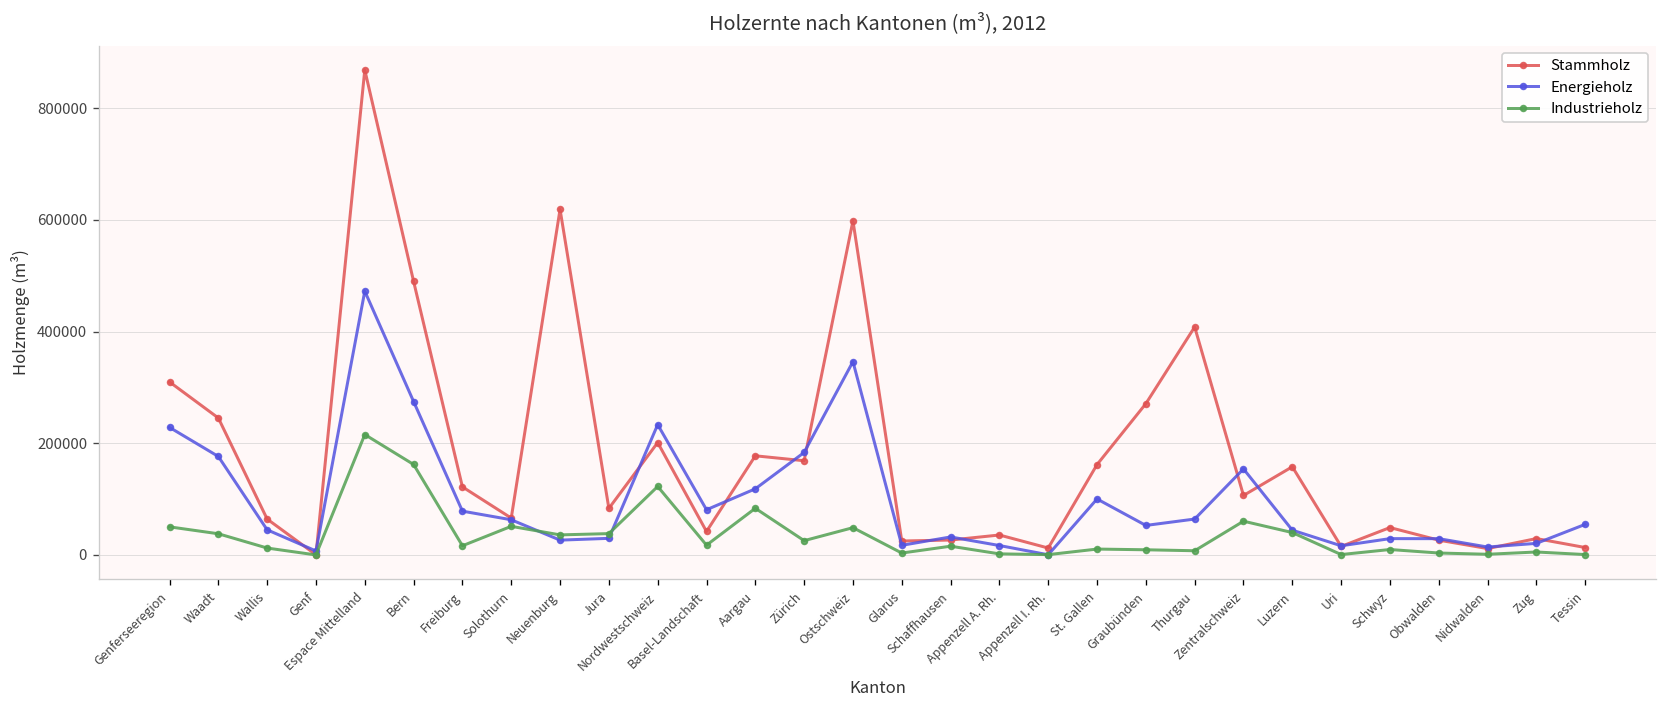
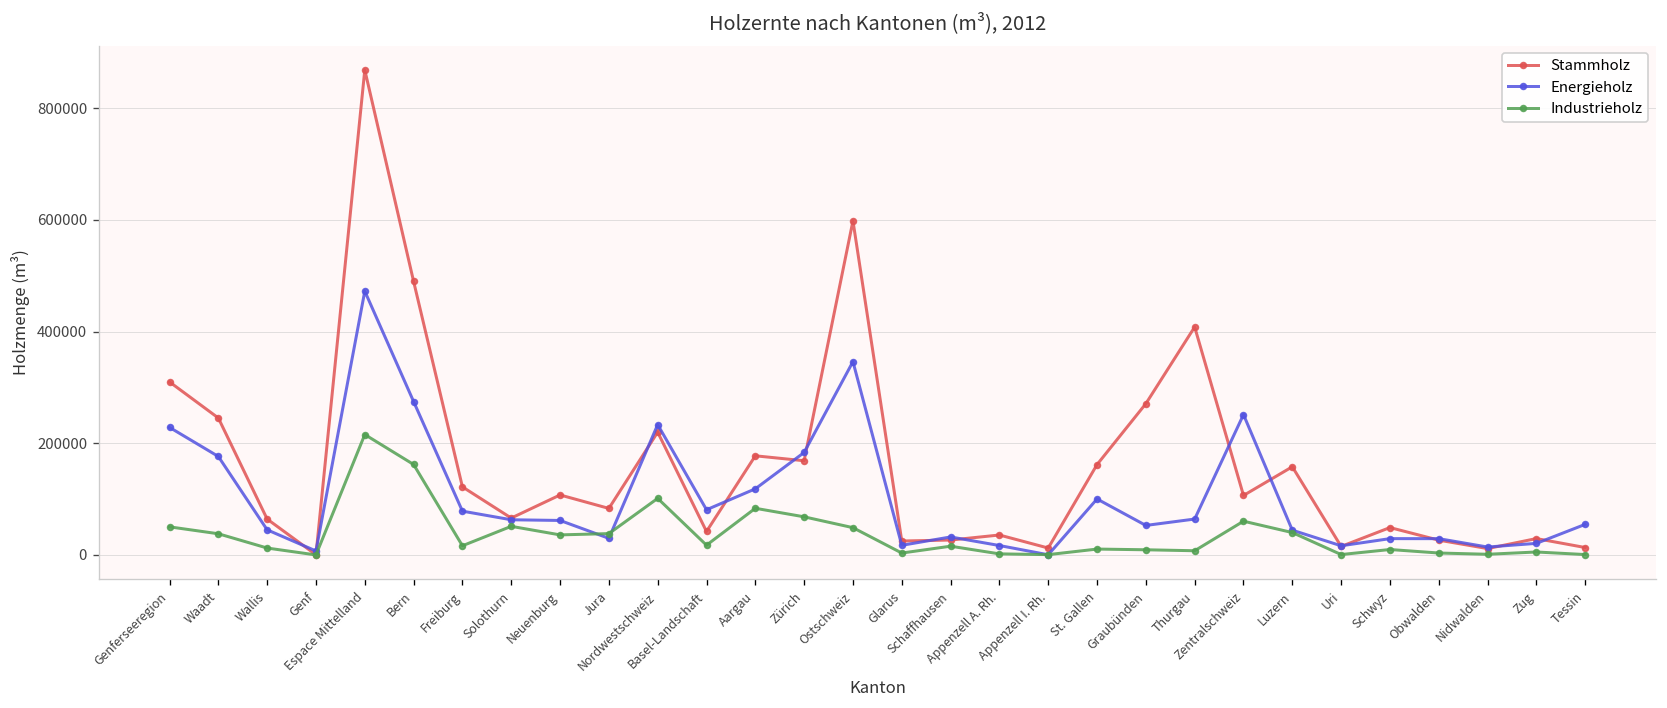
  {
    "Stammholz": {
      "Genferseeregion": 310000,
      "Waadt": 250000,
      "Wallis": 60000,
      "Espace Mittelland": 870000,
      "Bern": 490000,
      "Freiburg": 120000,
-     "Neuenburg": 620000,
+     "Neuenburg": 110000,
      "Jura": 80000,
-     "Nordwestschweiz": 200000,
+     "Nordwestschweiz": 220000,
      "Basel-Landschaft": 40000,
      "Aargau": 180000,
      "Zürich": 170000,
      "Ostschweiz": 600000,
      "Glarus": 20000,
      "Appenzell A. Rh.": 40000,
      "Appenzell I. Rh.": 10000,
      "St. Gallen": 160000,
      "Graubünden": 270000,
      "Thurgau": 410000,
      "Zentralschweiz": 110000,
      "Luzern": 160000,
      "Schwyz": 50000,
      "Zug": 30000,
      "Tessin": 10000
    },
    "Energieholz": {
      "Genferseeregion": 230000,
      "Waadt": 180000,
      "Wallis": 40000,
      "Genf": 10000,
      "Espace Mittelland": 470000,
      "Bern": 270000,
      "Freiburg": 80000,
-     "Neuenburg": 30000,
+     "Neuenburg": 60000,
      "Jura": 30000,
      "Nordwestschweiz": 230000,
      "Basel-Landschaft": 80000,
      "Aargau": 120000,
      "Zürich": 180000,
      "Ostschweiz": 350000,
      "Glarus": 20000,
      "Appenzell A. Rh.": 20000,
      "St. Gallen": 100000,
      "Graubünden": 50000,
      "Thurgau": 60000,
-     "Zentralschweiz": 150000,
+     "Zentralschweiz": 250000,
      "Schwyz": 30000,
      "Zug": 20000,
      "Tessin": 50000
    },
    "Industrieholz": {
      "Genferseeregion": 50000,
      "Waadt": 40000,
      "Wallis": 10000,
      "Espace Mittelland": 220000,
      "Bern": 160000,
      "Freiburg": 20000,
      "Solothurn": 50000,
      "Neuenburg": 40000,
      "Jura": 40000,
-     "Nordwestschweiz": 120000,
+     "Nordwestschweiz": 100000,
      "Basel-Landschaft": 20000,
      "Aargau": 80000,
-     "Zürich": 30000,
+     "Zürich": 70000,
      "Ostschweiz": 50000,
      "Glarus": 0,
      "Schaffhausen": 20000,
      "Appenzell A. Rh.": 0,
      "St. Gallen": 10000,
      "Graubünden": 10000,
      "Thurgau": 10000,
      "Zentralschweiz": 60000,
      "Uri": 0,
      "Schwyz": 10000,
      "Obwalden": 0,
      "Nidwalden": 0,
      "Zug": 10000,
      "Tessin": 0
    }
  }
